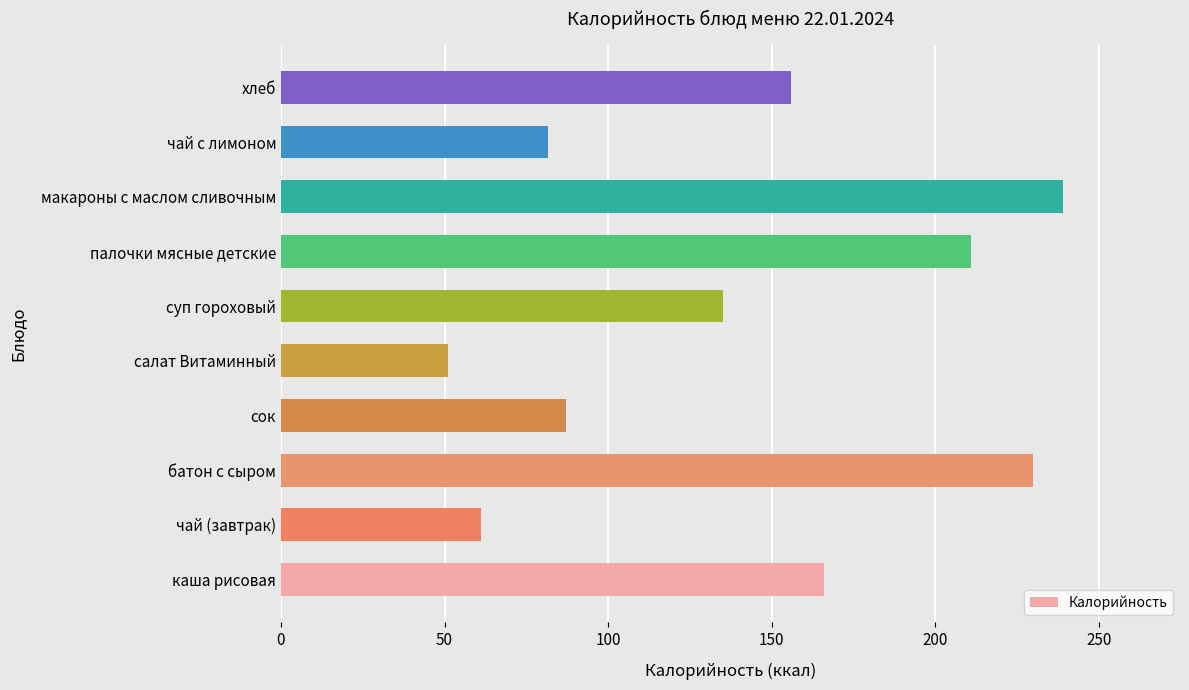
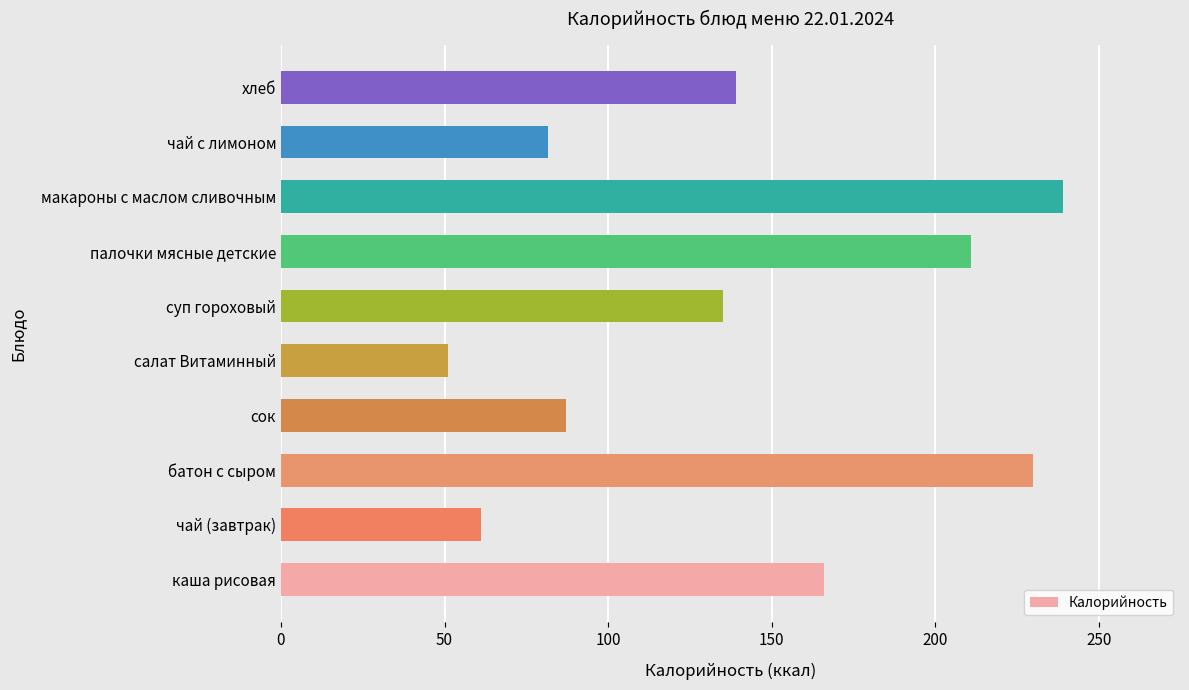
  {
-   "хлеб": 156,
+   "хлеб": 139,
    "чай с лимоном": 82,
    "макароны с маслом сливочным": 239,
    "палочки мясные детские": 211,
    "суп гороховый": 135,
    "салат Витаминный": 51,
    "сок": 87,
    "батон с сыром": 230,
    "чай (завтрак)": 61,
    "каша рисовая": 166
  }
